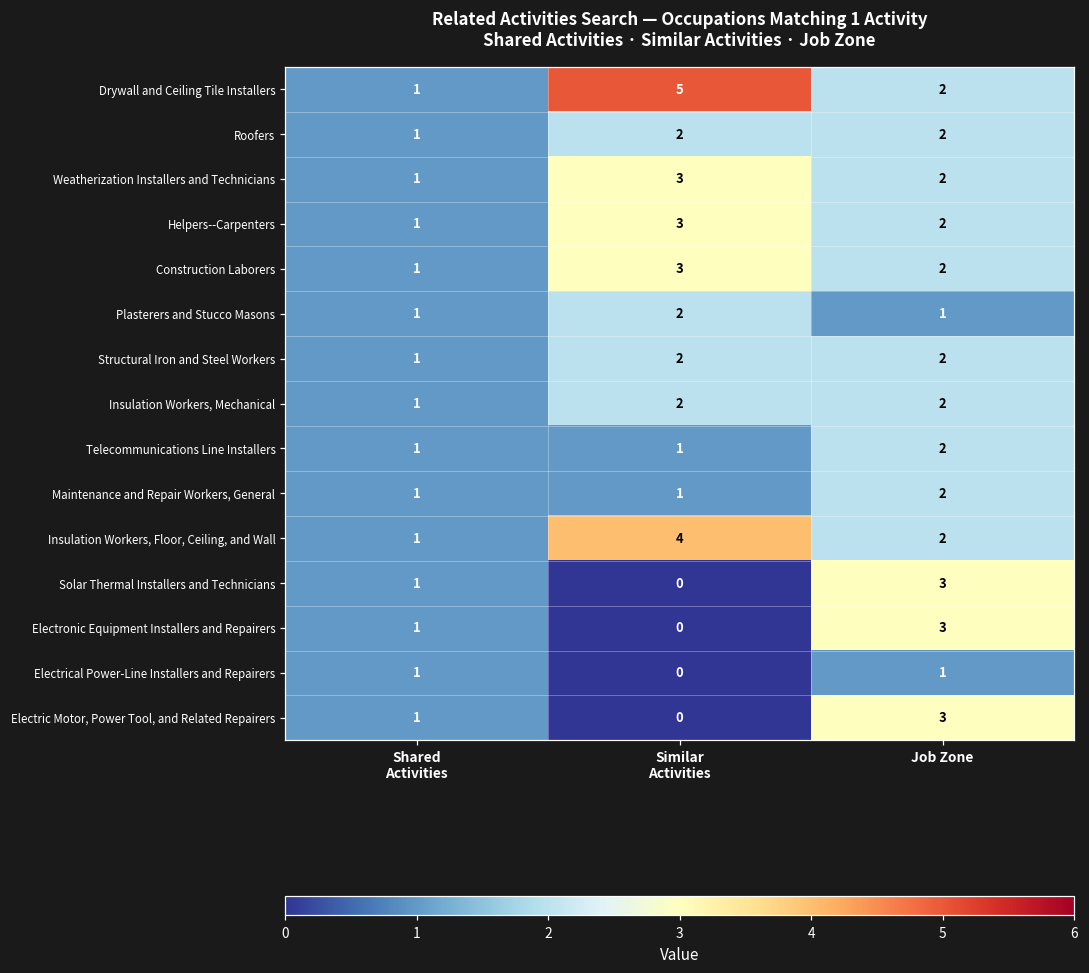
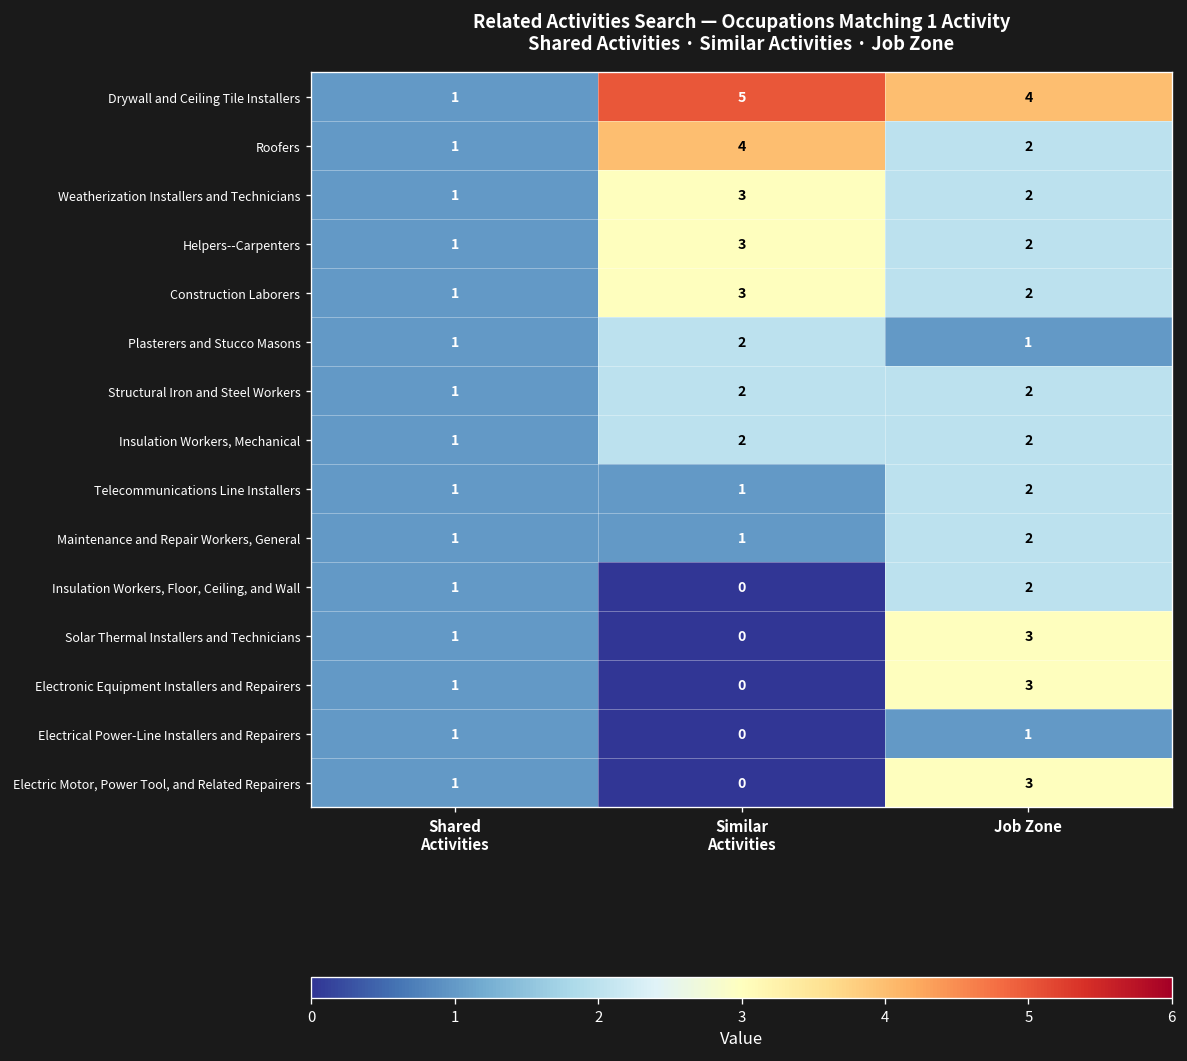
  {
    "Drywall and Ceiling Tile Installers": {
      "Shared Activities": 1,
      "Similar Activities": 5,
-     "Job Zone": 2
+     "Job Zone": 4
    },
    "Roofers": {
      "Shared Activities": 1,
-     "Similar Activities": 2,
+     "Similar Activities": 4,
      "Job Zone": 2
    },
    "Weatherization Installers and Technicians": {
      "Shared Activities": 1,
      "Similar Activities": 3,
      "Job Zone": 2
    },
    "Helpers--Carpenters": {
      "Shared Activities": 1,
      "Similar Activities": 3,
      "Job Zone": 2
    },
    "Construction Laborers": {
      "Shared Activities": 1,
      "Similar Activities": 3,
      "Job Zone": 2
    },
    "Plasterers and Stucco Masons": {
      "Shared Activities": 1,
      "Similar Activities": 2,
      "Job Zone": 1
    },
    "Structural Iron and Steel Workers": {
      "Shared Activities": 1,
      "Similar Activities": 2,
      "Job Zone": 2
    },
    "Insulation Workers, Mechanical": {
      "Shared Activities": 1,
      "Similar Activities": 2,
      "Job Zone": 2
    },
    "Telecommunications Line Installers": {
      "Shared Activities": 1,
      "Similar Activities": 1,
      "Job Zone": 2
    },
    "Maintenance and Repair Workers, General": {
      "Shared Activities": 1,
      "Similar Activities": 1,
      "Job Zone": 2
    },
    "Insulation Workers, Floor, Ceiling, and Wall": {
      "Shared Activities": 1,
-     "Similar Activities": 4,
+     "Similar Activities": 0,
      "Job Zone": 2
    },
    "Solar Thermal Installers and Technicians": {
      "Shared Activities": 1,
      "Similar Activities": 0,
      "Job Zone": 3
    },
    "Electronic Equipment Installers and Repairers": {
      "Shared Activities": 1,
      "Similar Activities": 0,
      "Job Zone": 3
    },
    "Electrical Power-Line Installers and Repairers": {
      "Shared Activities": 1,
      "Similar Activities": 0,
      "Job Zone": 1
    },
    "Electric Motor, Power Tool, and Related Repairers": {
      "Shared Activities": 1,
      "Similar Activities": 0,
      "Job Zone": 3
    }
  }
